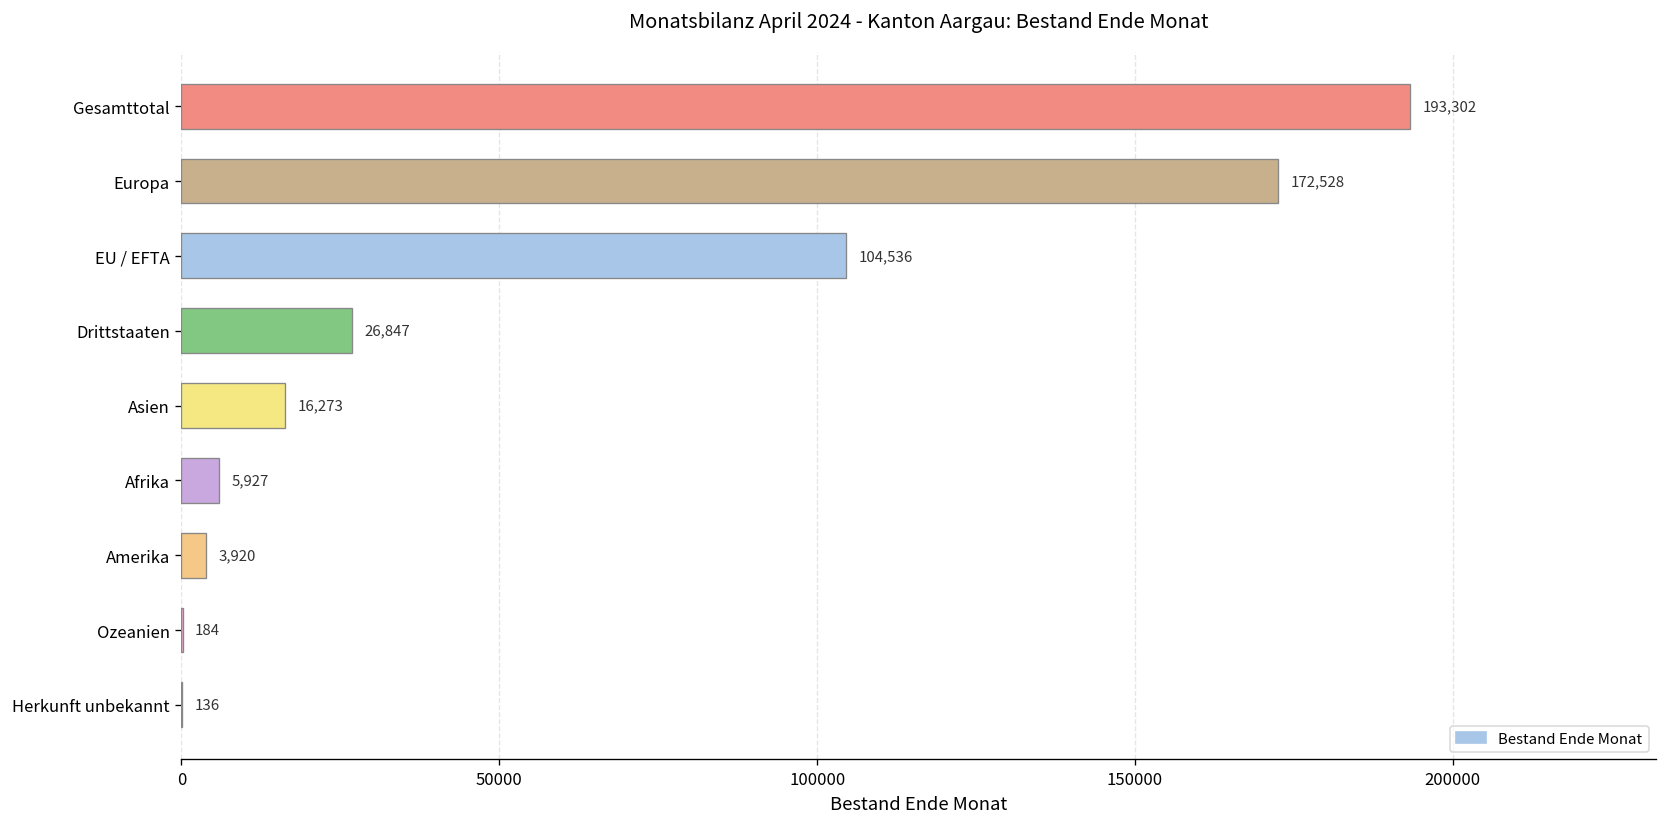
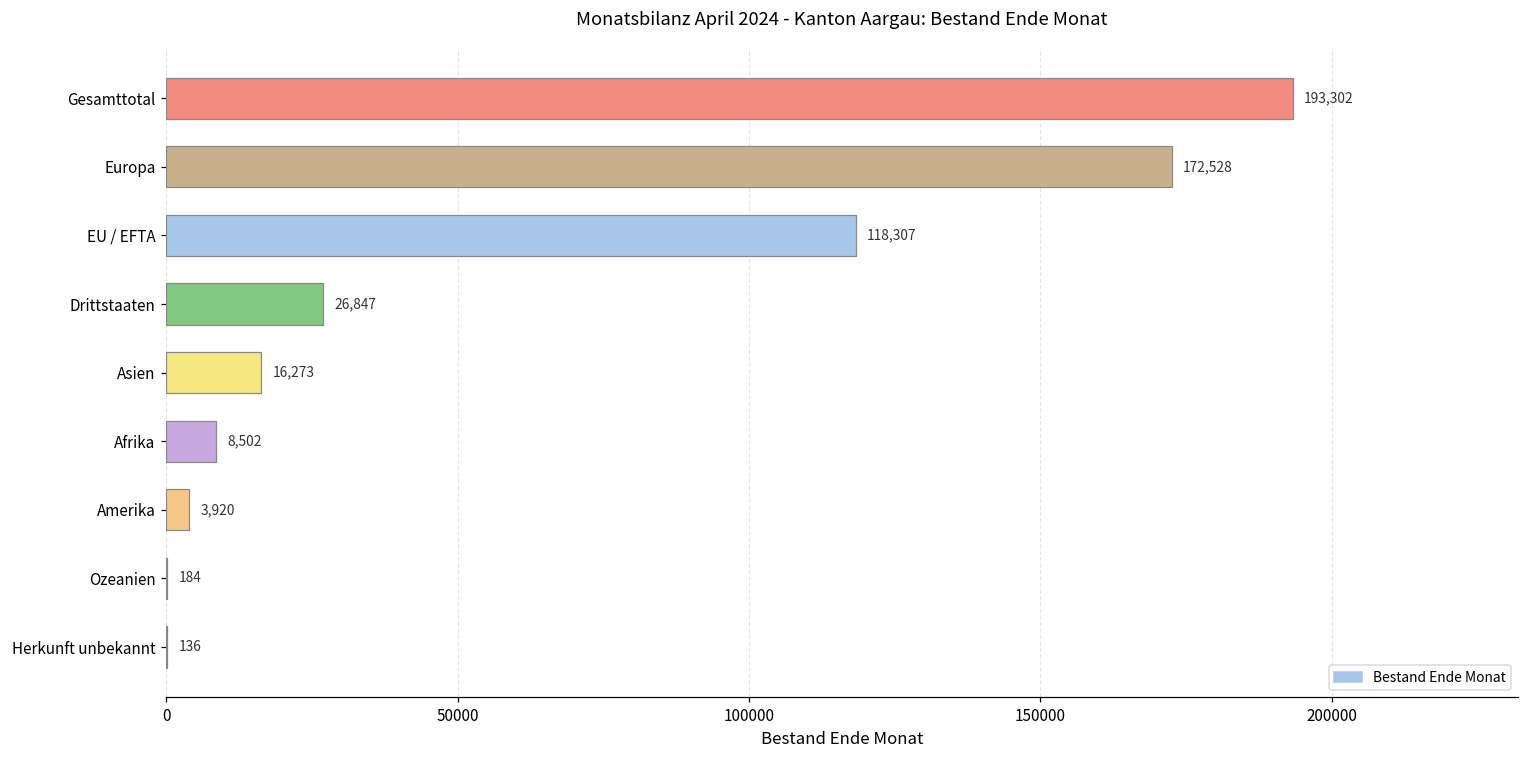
  {
    "Gesamttotal": "193,302",
    "Europa": "172,528",
-   "EU / EFTA": "104,536",
+   "EU / EFTA": "118,307",
    "Drittstaaten": "26,847",
    "Asien": "16,273",
-   "Afrika": "5,927",
+   "Afrika": "8,502",
    "Amerika": "3,920",
    "Ozeanien": "184",
    "Herkunft unbekannt": "136"
  }
